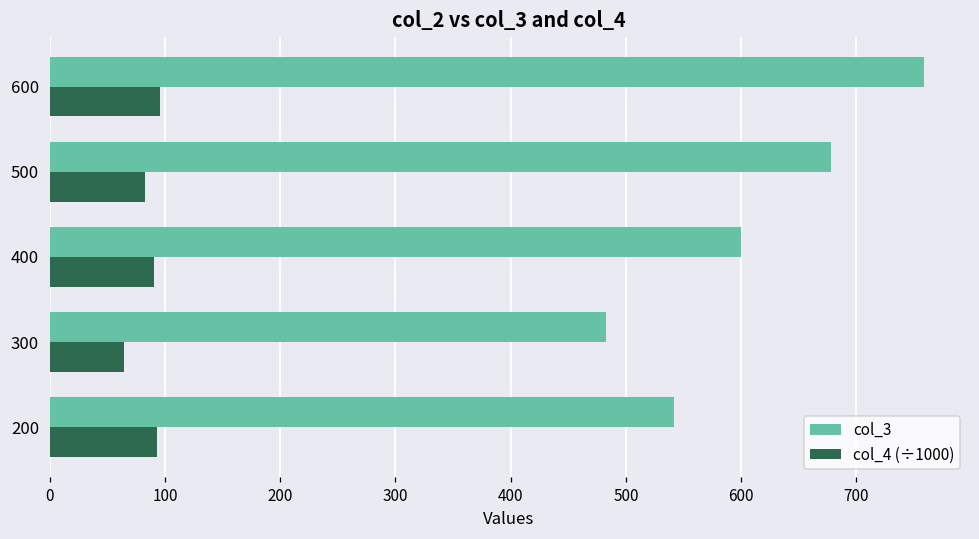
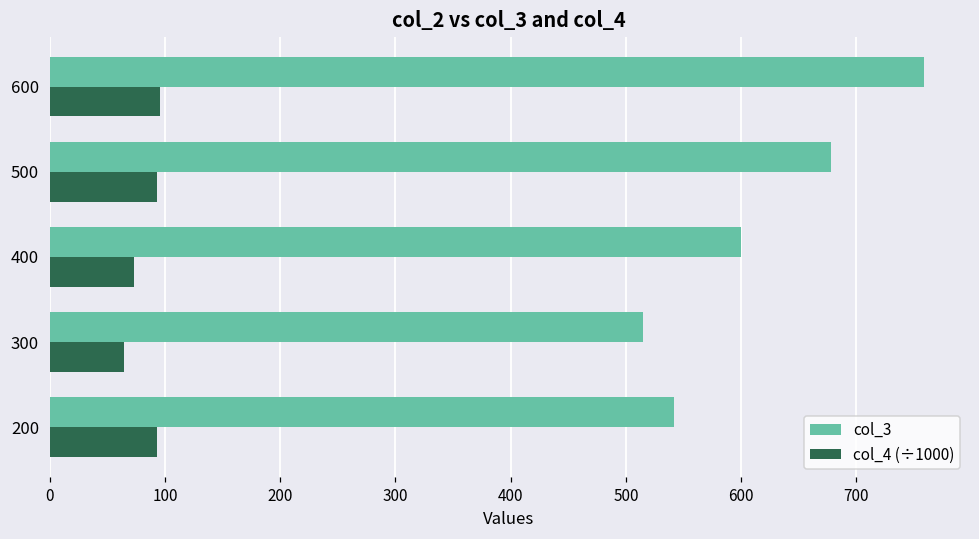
  {
    "col_3": {
      "600": 759,
      "500": 678,
      "400": 600,
-     "300": 483,
+     "300": 515,
      "200": 542
    },
    "col_4 (÷1000)": {
      "600": 95,
-     "500": 83,
-     "400": 90,
+     "500": 93,
+     "400": 73,
      "300": 65,
      "200": 93
    }
  }
